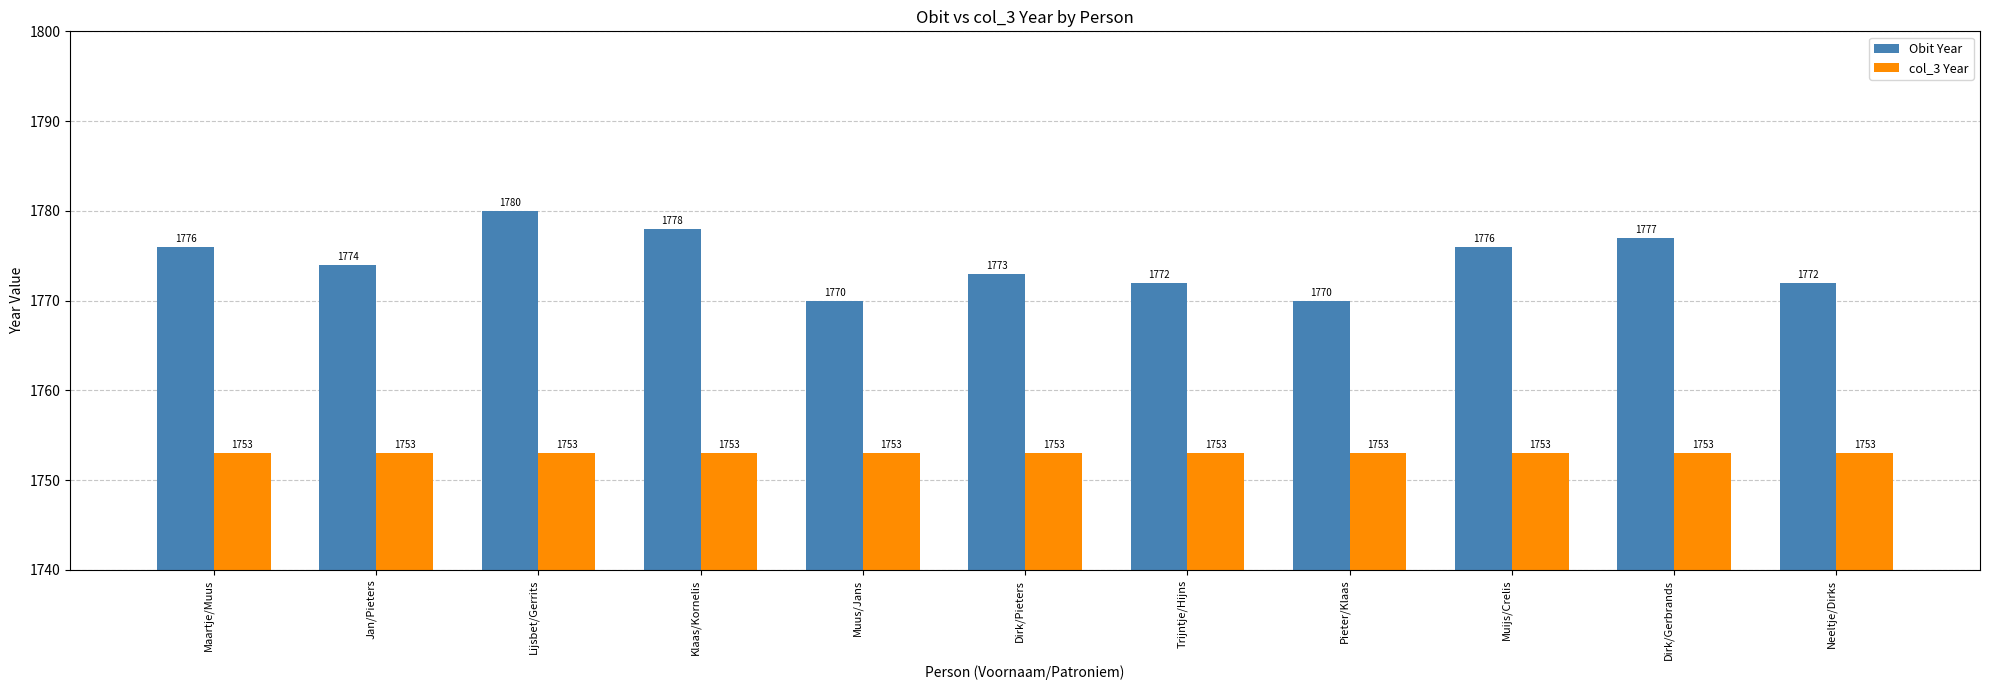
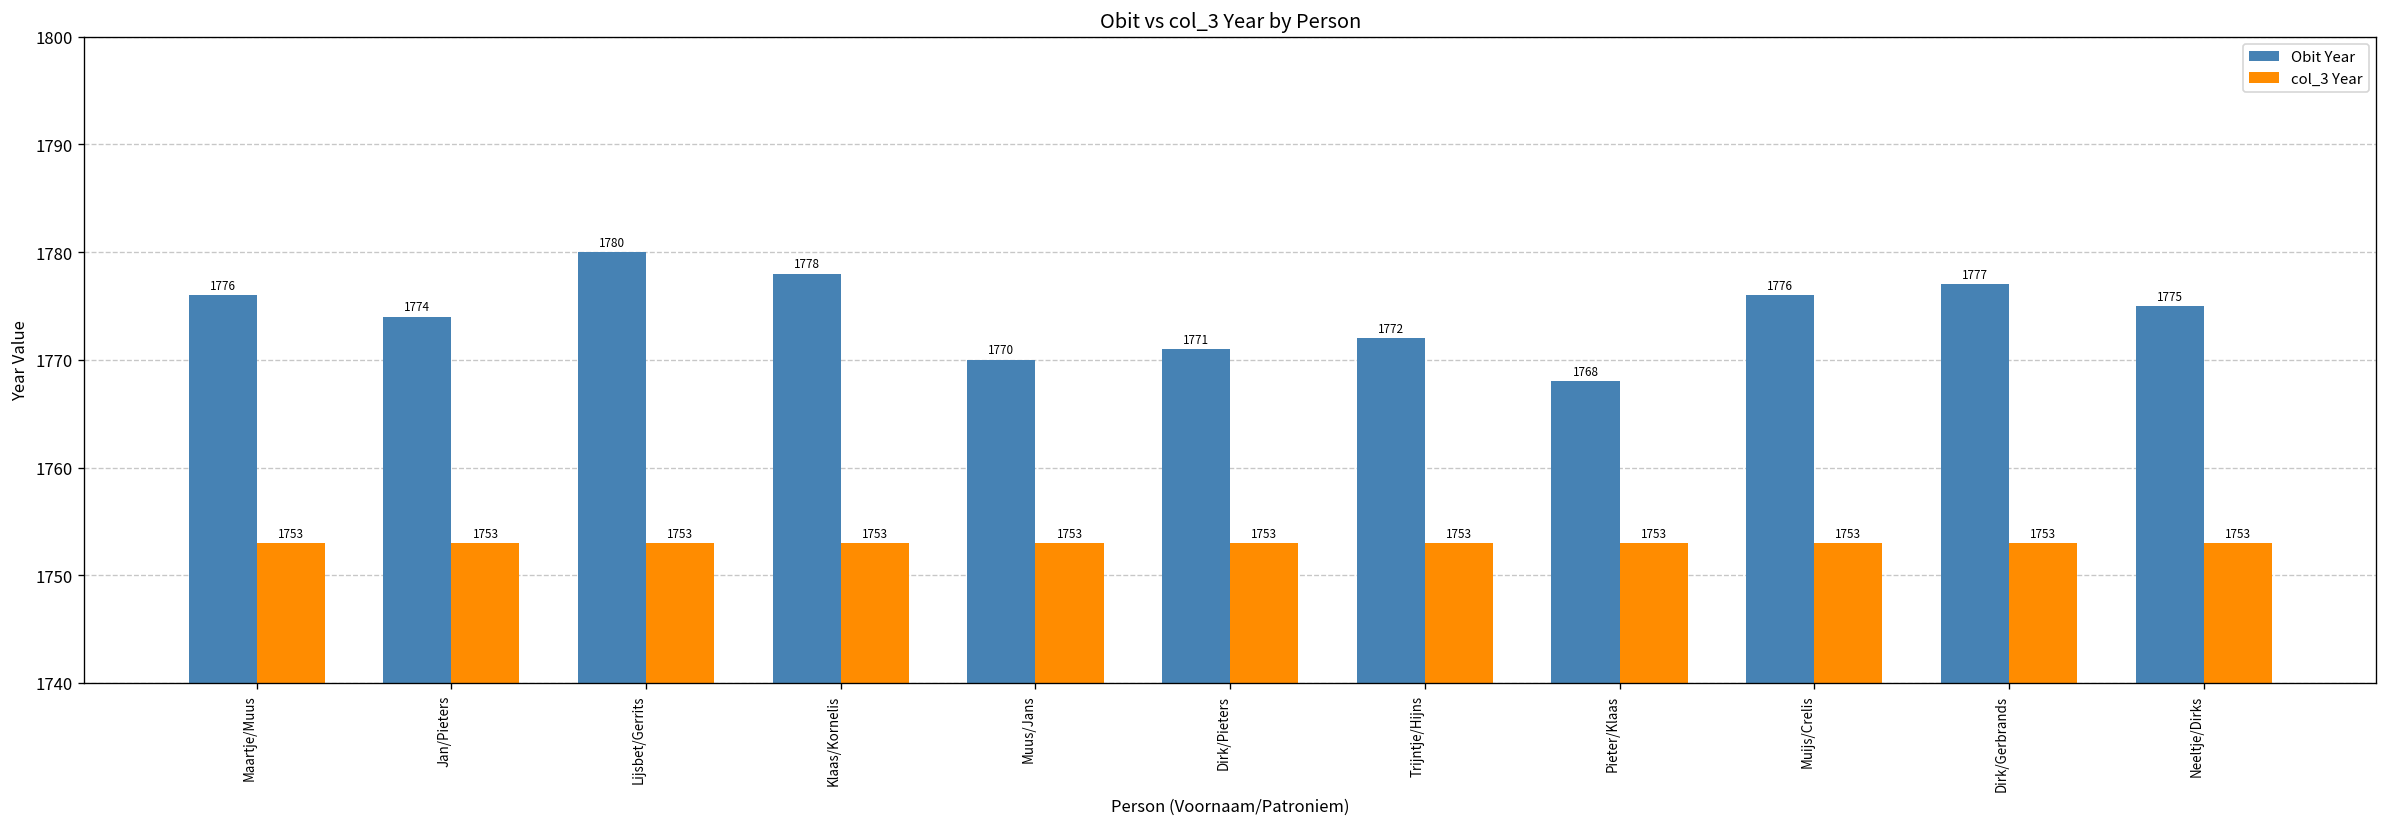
  {
    "Obit Year": {
      "Maartje/Muus": 1776,
      "Jan/Pieters": 1774,
      "Lijsbet/Gerrits": 1780,
      "Klaas/Kornelis": 1778,
      "Muus/Jans": 1770,
-     "Dirk/Pieters": 1773,
+     "Dirk/Pieters": 1771,
      "Trijntje/Hijns": 1772,
-     "Pieter/Klaas": 1770,
+     "Pieter/Klaas": 1768,
      "Muijs/Crelis": 1776,
      "Dirk/Gerbrands": 1777,
-     "Neeltje/Dirks": 1772
+     "Neeltje/Dirks": 1775
    },
    "col_3 Year": {
      "Maartje/Muus": 1753,
      "Jan/Pieters": 1753,
      "Lijsbet/Gerrits": 1753,
      "Klaas/Kornelis": 1753,
      "Muus/Jans": 1753,
      "Dirk/Pieters": 1753,
      "Trijntje/Hijns": 1753,
      "Pieter/Klaas": 1753,
      "Muijs/Crelis": 1753,
      "Dirk/Gerbrands": 1753,
      "Neeltje/Dirks": 1753
    }
  }
